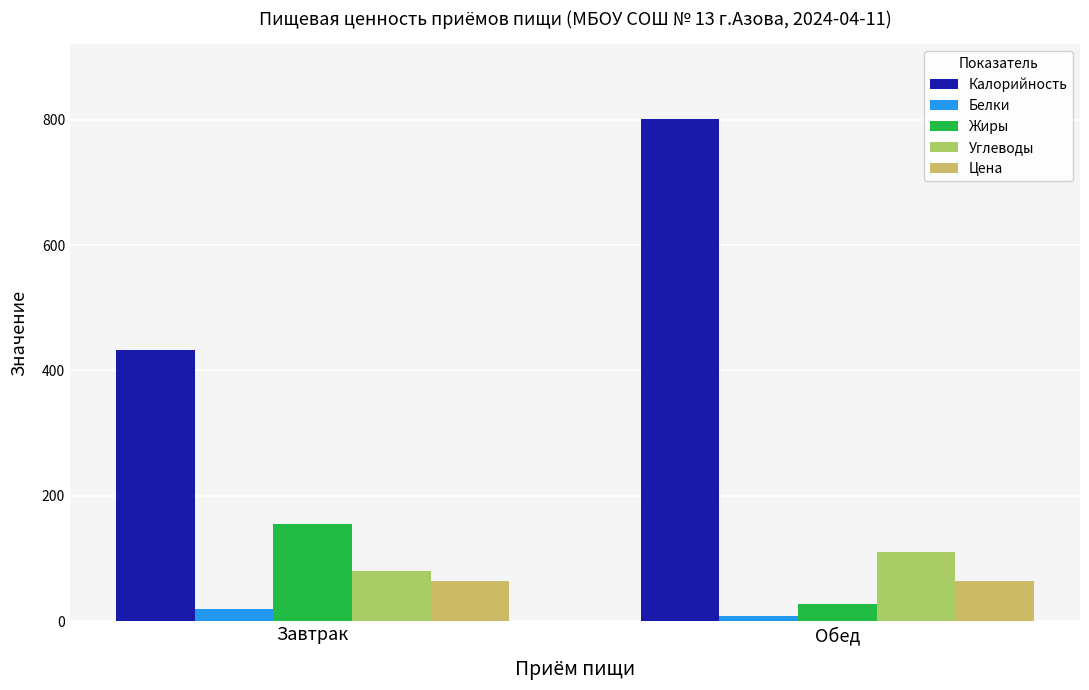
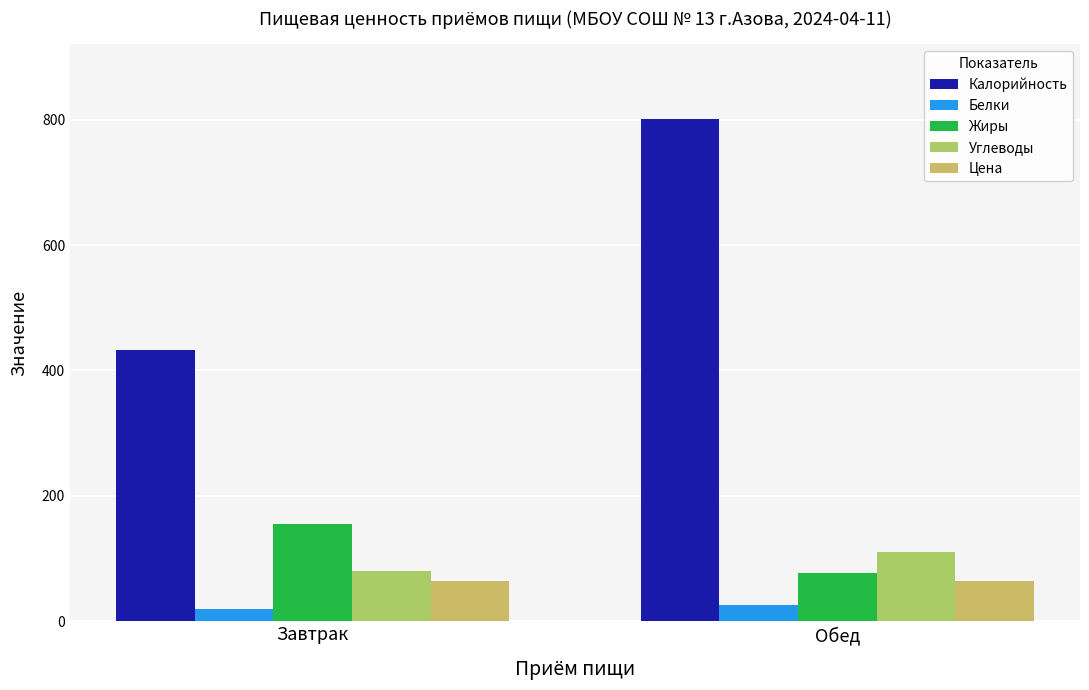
  {
    "Калорийность": {
      "Завтрак": 430,
      "Обед": 800
    },
    "Белки": {
      "Завтрак": 20,
-     "Обед": 10
+     "Обед": 30
    },
    "Жиры": {
      "Завтрак": 160,
-     "Обед": 30
+     "Обед": 80
    }
  }
